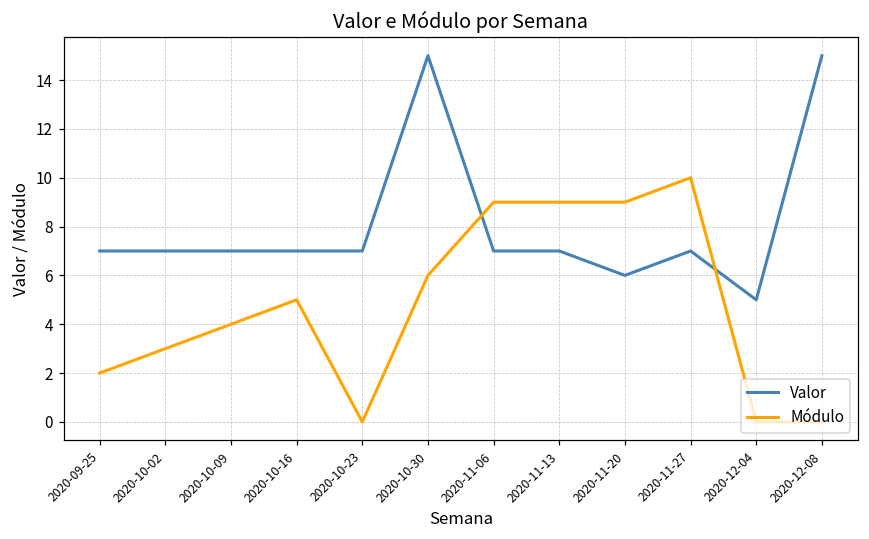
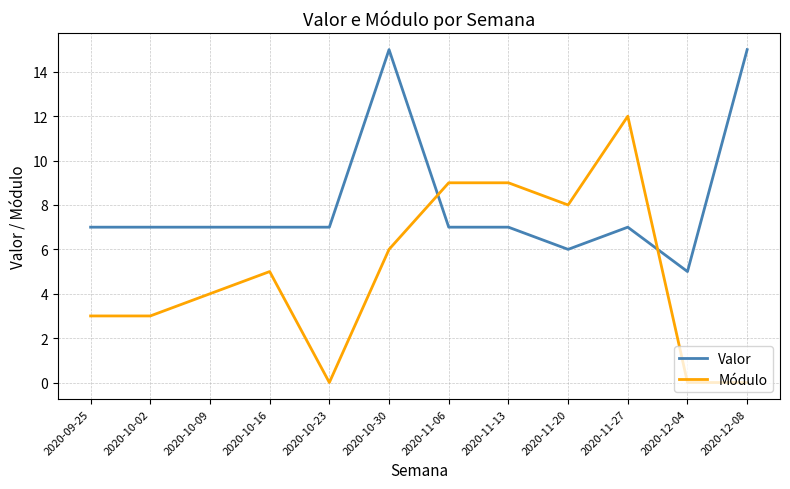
  {
    "Valor": {
      "2020-09-25": 7,
      "2020-10-02": 7,
      "2020-10-09": 7,
      "2020-10-16": 7,
      "2020-10-23": 7,
      "2020-10-30": 15,
      "2020-11-06": 7,
      "2020-11-13": 7,
      "2020-11-20": 6,
      "2020-11-27": 7,
      "2020-12-04": 5,
      "2020-12-08": 15
    },
    "Módulo": {
-     "2020-09-25": 2,
+     "2020-09-25": 3,
      "2020-10-02": 3,
      "2020-10-09": 4,
      "2020-10-16": 5,
      "2020-10-23": 0,
      "2020-10-30": 6,
      "2020-11-06": 9,
      "2020-11-13": 9,
-     "2020-11-20": 9,
-     "2020-11-27": 10
+     "2020-11-20": 8,
+     "2020-11-27": 12
    }
  }
